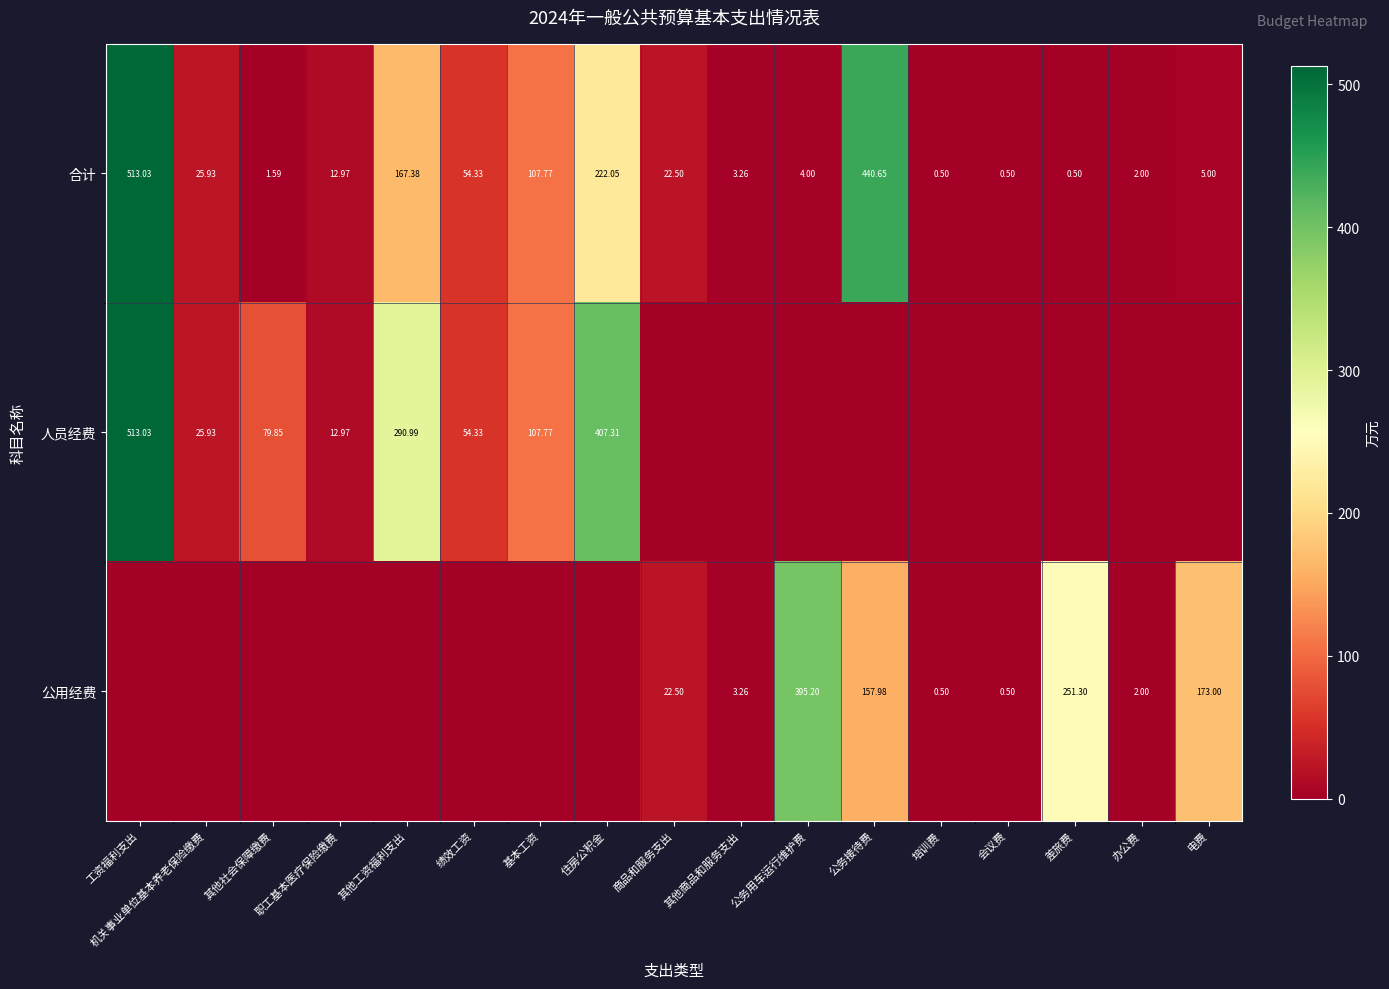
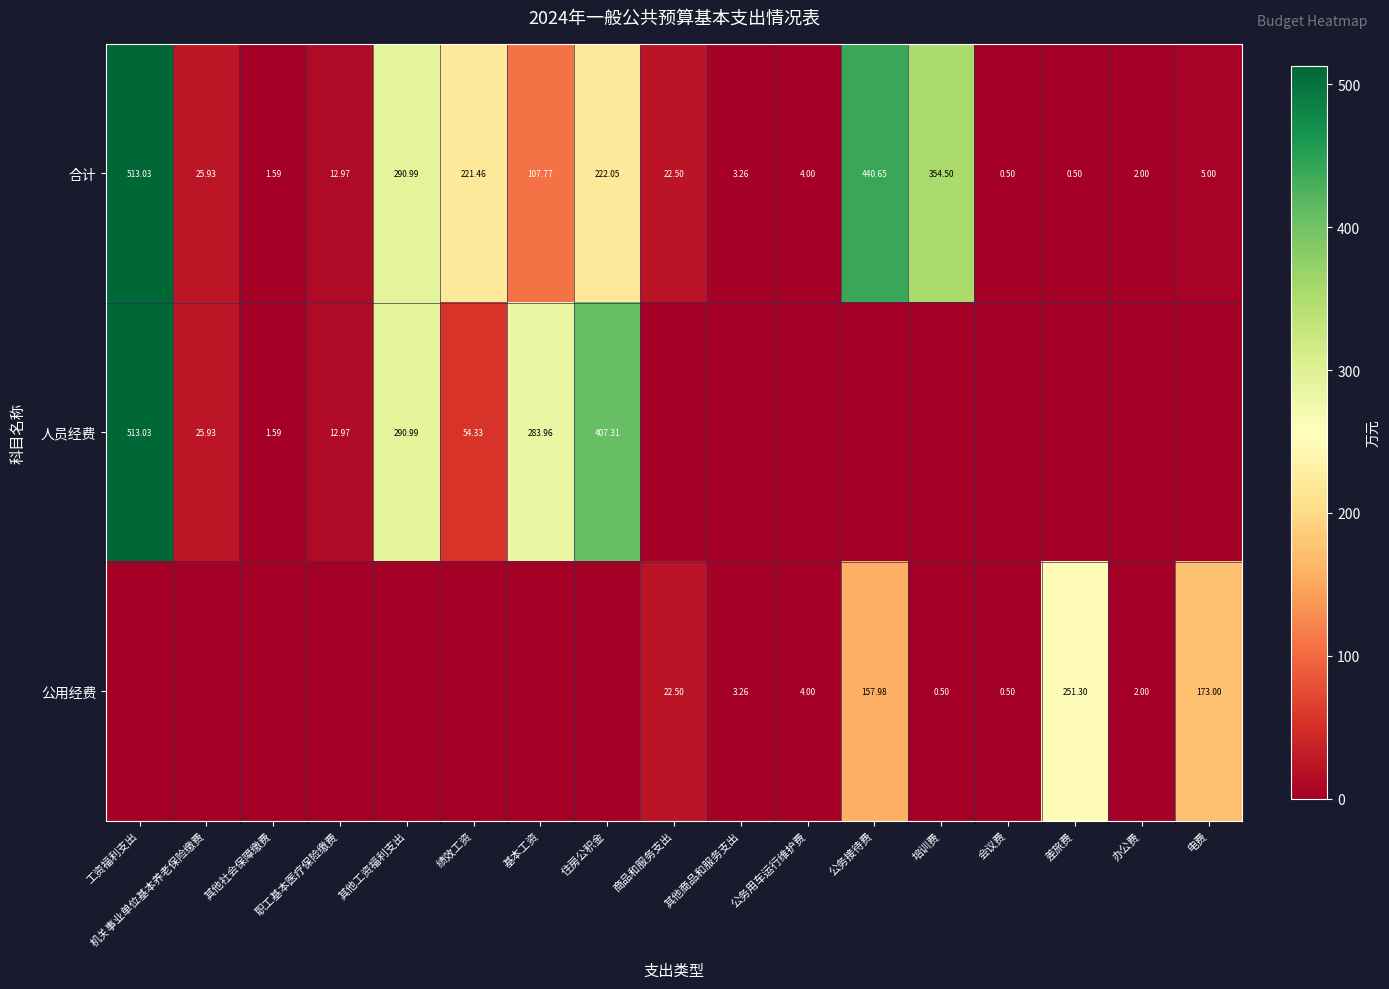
  {
    "合计": {
      "工资福利支出": 513.03,
      "机关事业单位基本养老保险缴费": 25.93,
      "其他社会保障缴费": 1.59,
      "职工基本医疗保险缴费": 12.97,
-     "其他工资福利支出": 167.38,
-     "绩效工资": 54.33,
+     "其他工资福利支出": 290.99,
+     "绩效工资": 221.46,
      "基本工资": 107.77,
      "住房公积金": 222.05,
      "商品和服务支出": 22.50,
      "其他商品和服务支出": 3.26,
      "公务用车运行维护费": 4.00,
      "公务接待费": 440.65,
-     "培训费": 0.50,
+     "培训费": 354.50,
      "会议费": 0.50,
      "差旅费": 0.50,
      "办公费": 2.00,
      "电费": 5.00
    },
    "人员经费": {
      "工资福利支出": 513.03,
      "机关事业单位基本养老保险缴费": 25.93,
-     "其他社会保障缴费": 79.85,
+     "其他社会保障缴费": 1.59,
      "职工基本医疗保险缴费": 12.97,
      "其他工资福利支出": 290.99,
      "绩效工资": 54.33,
-     "基本工资": 107.77,
+     "基本工资": 283.96,
      "住房公积金": 407.31
    },
    "公用经费": {
      "商品和服务支出": 22.50,
      "其他商品和服务支出": 3.26,
-     "公务用车运行维护费": 395.20,
+     "公务用车运行维护费": 4.00,
      "公务接待费": 157.98,
      "培训费": 0.50,
      "会议费": 0.50,
      "差旅费": 251.30,
      "办公费": 2.00,
      "电费": 173.00
    }
  }
